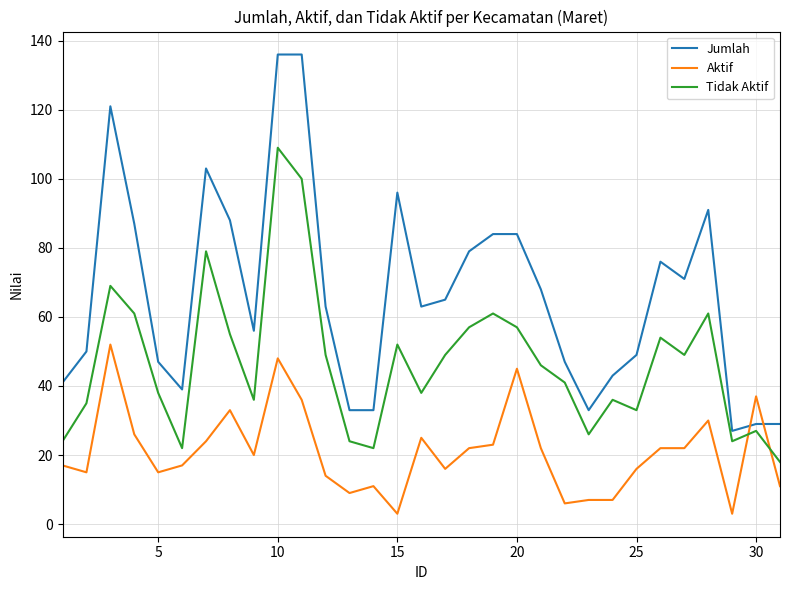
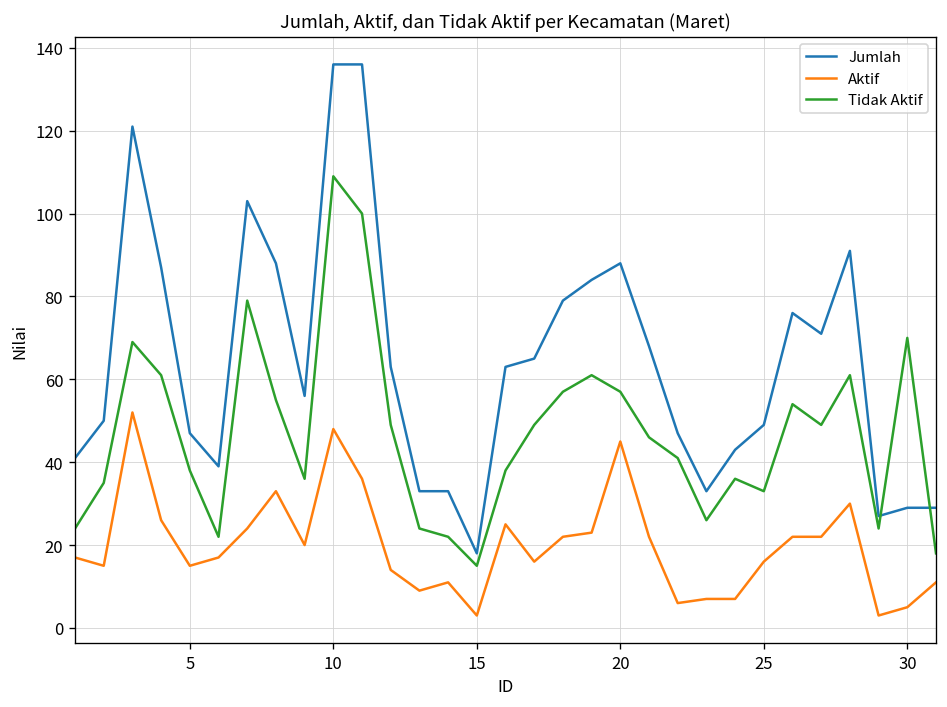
  {
    "Jumlah": {
      "5": 47,
      "10": 136,
-     "15": 96,
-     "20": 84,
+     "15": 18,
+     "20": 88,
      "25": 49,
      "30": 29
    },
    "Aktif": {
      "5": 15,
      "10": 48,
      "15": 3,
      "20": 45,
      "25": 16,
-     "30": 37
+     "30": 5
    },
    "Tidak Aktif": {
      "5": 38,
      "10": 109,
-     "15": 52,
+     "15": 15,
      "20": 57,
      "25": 33,
-     "30": 27
+     "30": 70
    }
  }
